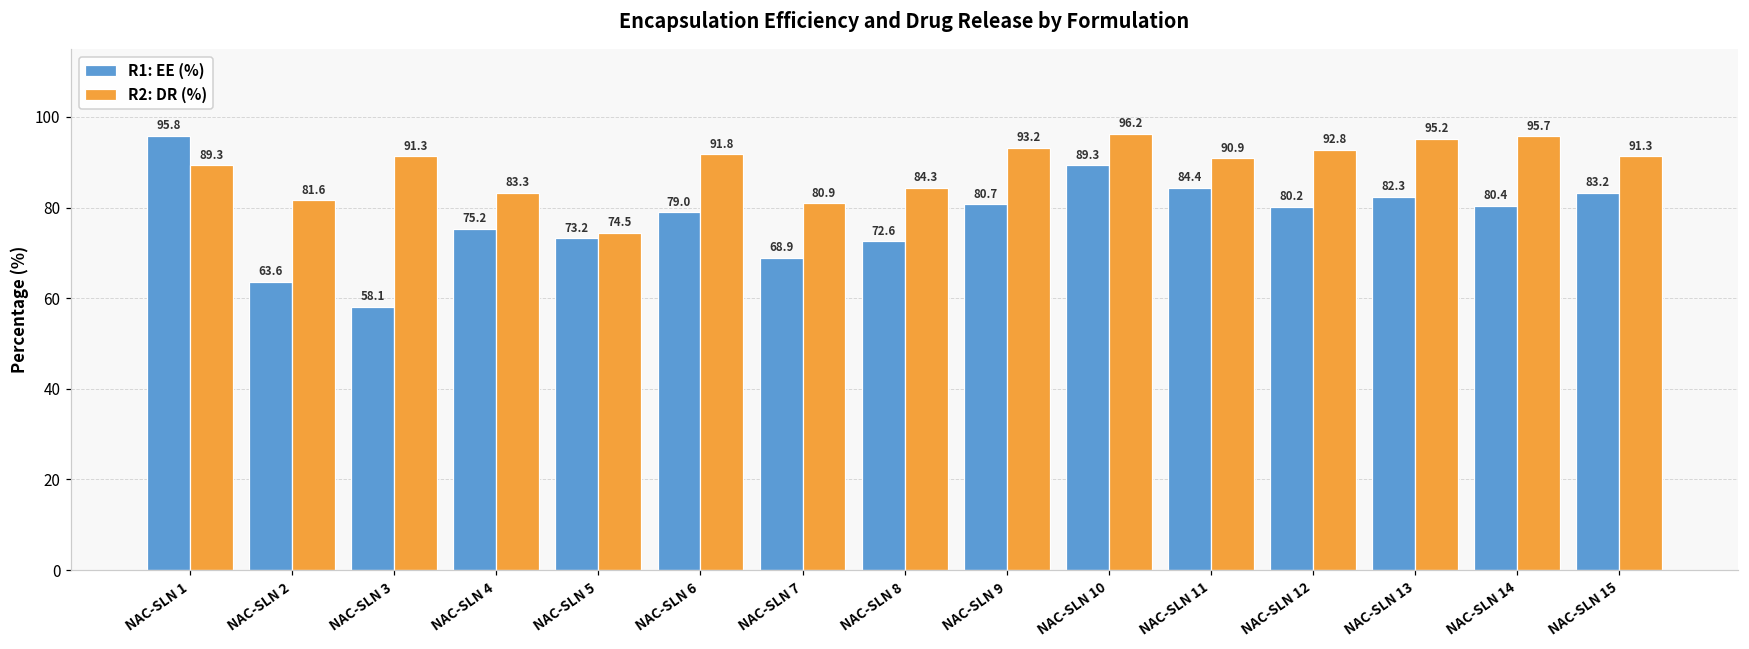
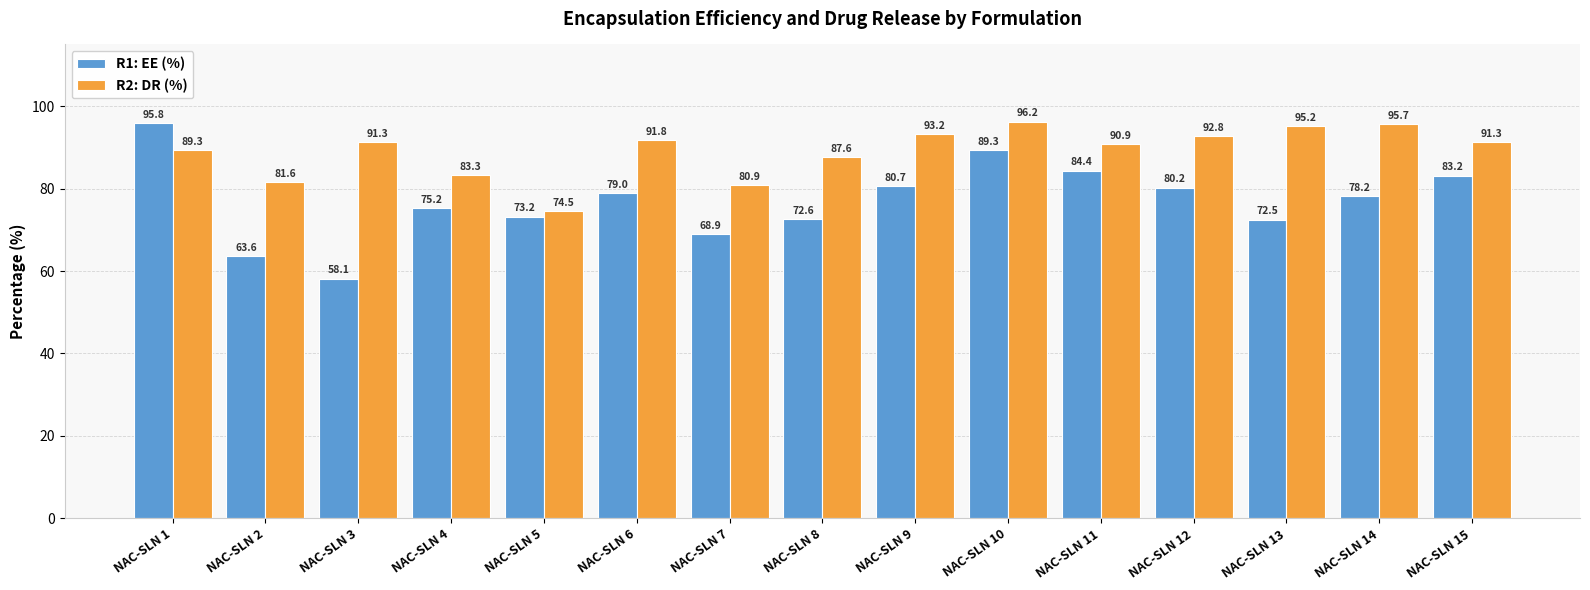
  {
    "R1: EE (%)": {
      "NAC-SLN 1": 95.8,
      "NAC-SLN 2": 63.6,
      "NAC-SLN 3": 58.1,
      "NAC-SLN 4": 75.2,
      "NAC-SLN 5": 73.2,
      "NAC-SLN 6": 79.0,
      "NAC-SLN 7": 68.9,
      "NAC-SLN 8": 72.6,
      "NAC-SLN 9": 80.7,
      "NAC-SLN 10": 89.3,
      "NAC-SLN 11": 84.4,
      "NAC-SLN 12": 80.2,
-     "NAC-SLN 13": 82.3,
-     "NAC-SLN 14": 80.4,
+     "NAC-SLN 13": 72.5,
+     "NAC-SLN 14": 78.2,
      "NAC-SLN 15": 83.2
    },
    "R2: DR (%)": {
      "NAC-SLN 1": 89.3,
      "NAC-SLN 2": 81.6,
      "NAC-SLN 3": 91.3,
      "NAC-SLN 4": 83.3,
      "NAC-SLN 5": 74.5,
      "NAC-SLN 6": 91.8,
      "NAC-SLN 7": 80.9,
-     "NAC-SLN 8": 84.3,
+     "NAC-SLN 8": 87.6,
      "NAC-SLN 9": 93.2,
      "NAC-SLN 10": 96.2,
      "NAC-SLN 11": 90.9,
      "NAC-SLN 12": 92.8,
      "NAC-SLN 13": 95.2,
      "NAC-SLN 14": 95.7,
      "NAC-SLN 15": 91.3
    }
  }
